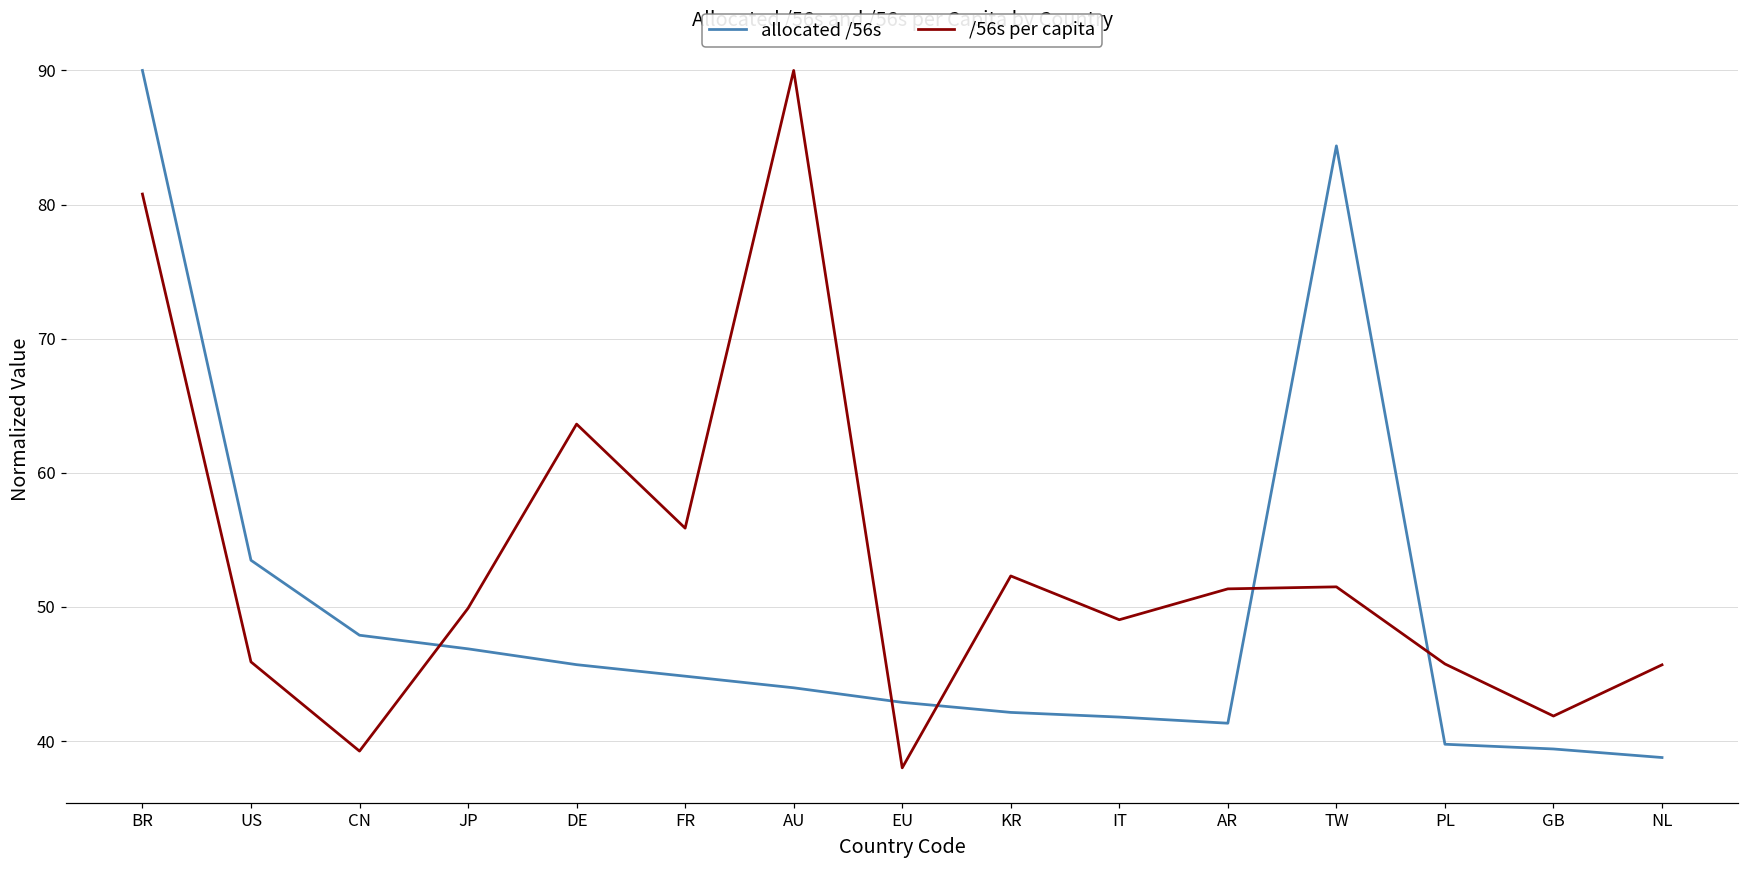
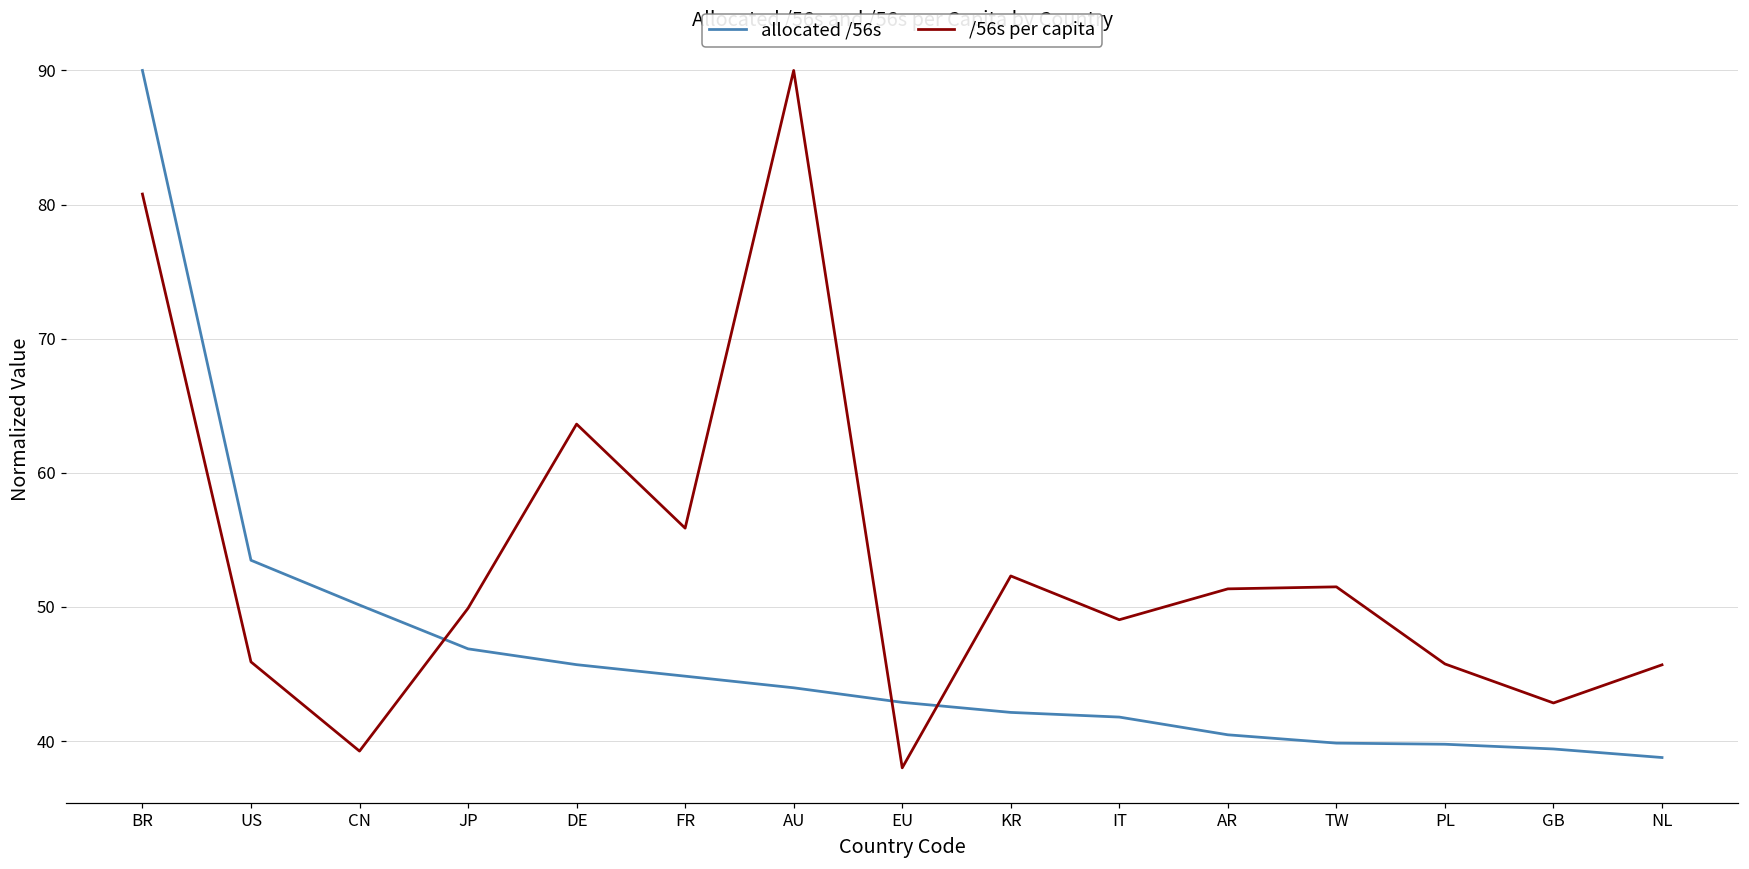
  {
    "allocated /56s": {
      "BR": 90.0,
      "US": 53.5,
-     "CN": 47.9,
+     "CN": 50.1,
      "JP": 46.9,
      "DE": 45.7,
      "FR": 44.8,
      "AU": 44.0,
      "EU": 42.9,
      "KR": 42.1,
      "IT": 41.8,
-     "AR": 41.3,
-     "TW": 84.4,
+     "AR": 40.5,
+     "TW": 39.8,
      "PL": 39.8,
      "GB": 39.4,
      "NL": 38.8
    },
    "/56s per capita": {
      "BR": 80.8,
      "US": 45.9,
      "CN": 39.2,
      "JP": 49.9,
      "DE": 63.6,
      "FR": 55.9,
      "AU": 90.0,
      "EU": 38.0,
      "KR": 52.3,
      "IT": 49.0,
      "AR": 51.3,
      "TW": 51.5,
      "PL": 45.7,
-     "GB": 41.9,
+     "GB": 42.8,
      "NL": 45.7
    }
  }
